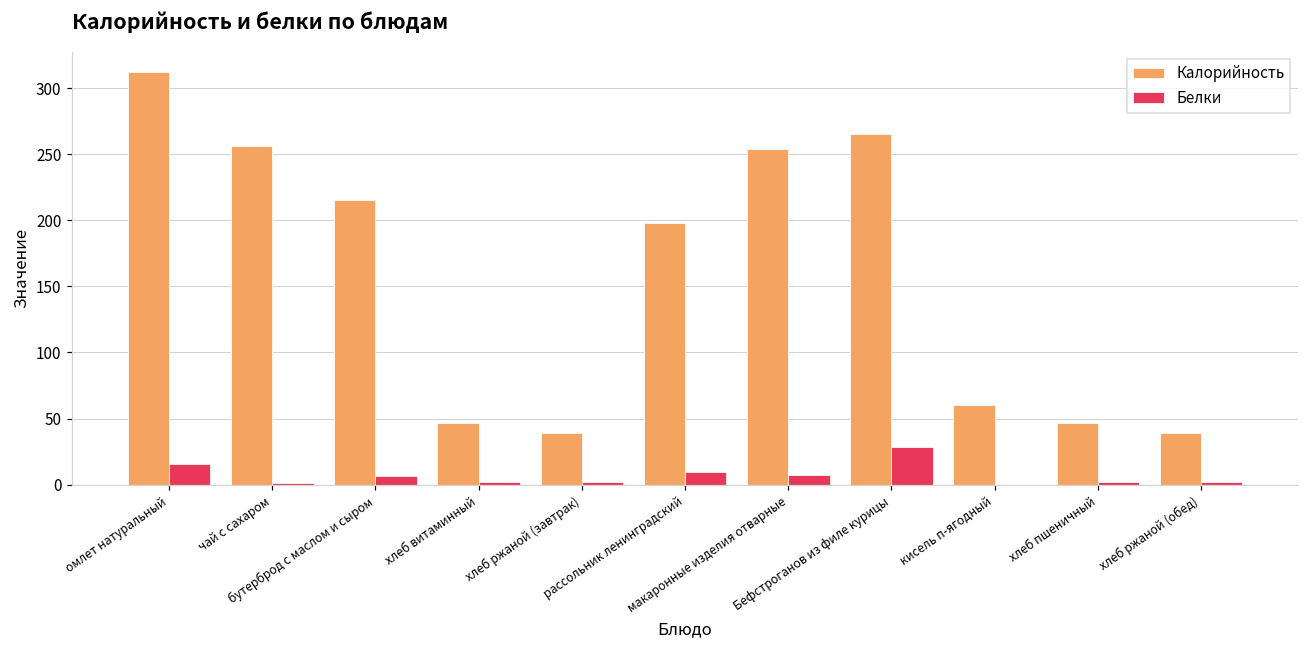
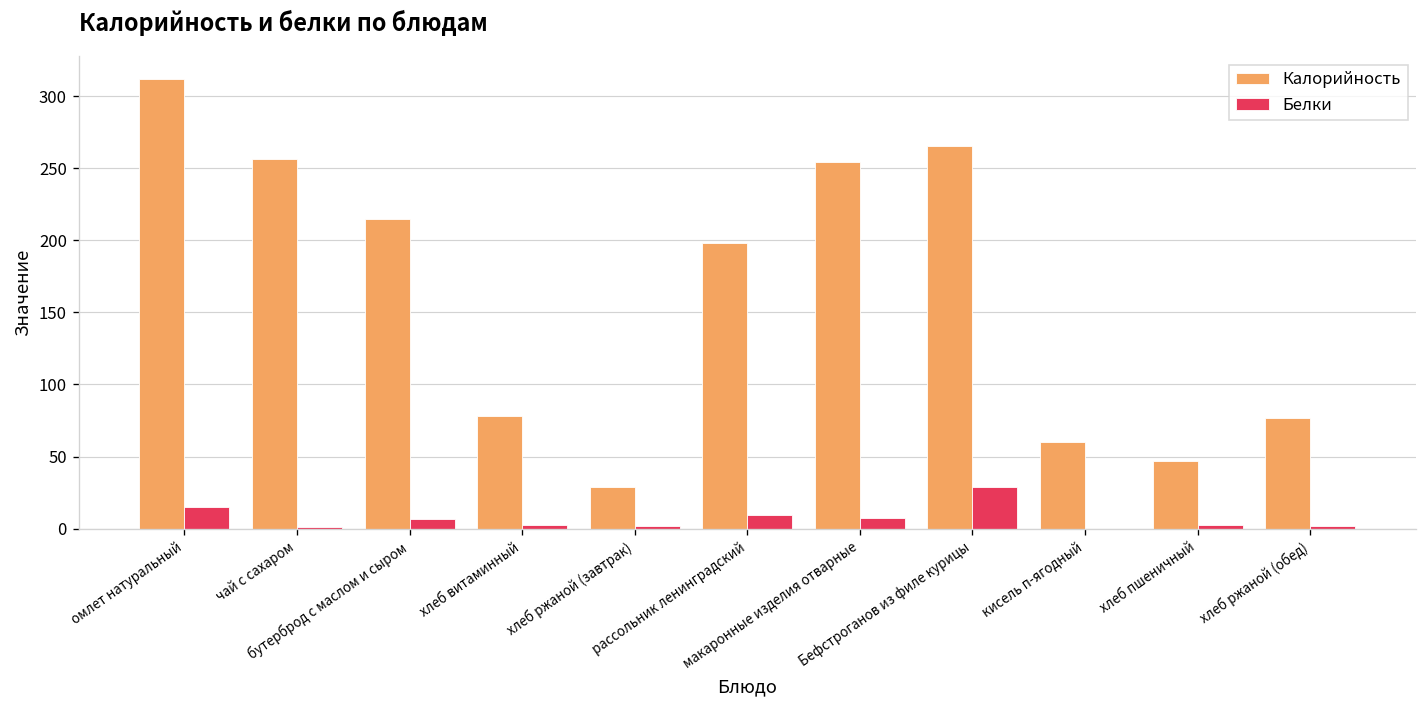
  {
    "Калорийность": {
      "омлет натуральный": 312,
      "чай с сахаром": 256,
      "бутерброд с маслом и сыром": 215,
-     "хлеб витаминный": 47,
-     "хлеб ржаной (завтрак)": 39,
+     "хлеб витаминный": 78,
+     "хлеб ржаной (завтрак)": 29,
      "рассольник ленинградский": 198,
      "макаронные изделия отварные": 254,
      "Бефстроганов из филе курицы": 265,
      "кисель п-ягодный": 60,
      "хлеб пшеничный": 47,
-     "хлеб ржаной (обед)": 39
+     "хлеб ржаной (обед)": 77
    },
    "Белки": {
      "омлет натуральный": 15,
      "бутерброд с маслом и сыром": 7,
      "хлеб витаминный": 2,
      "хлеб ржаной (завтрак)": 2,
      "рассольник ленинградский": 9,
      "макаронные изделия отварные": 7,
      "Бефстроганов из филе курицы": 29,
      "кисель п-ягодный": 0,
      "хлеб пшеничный": 2,
      "хлеб ржаной (обед)": 2
    }
  }
